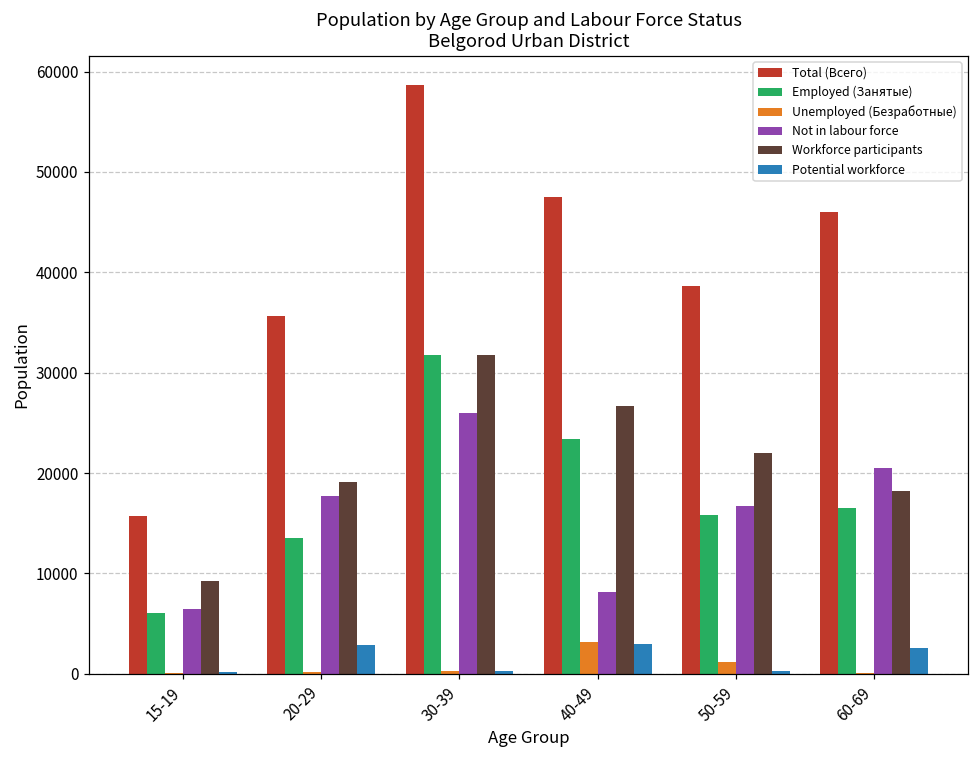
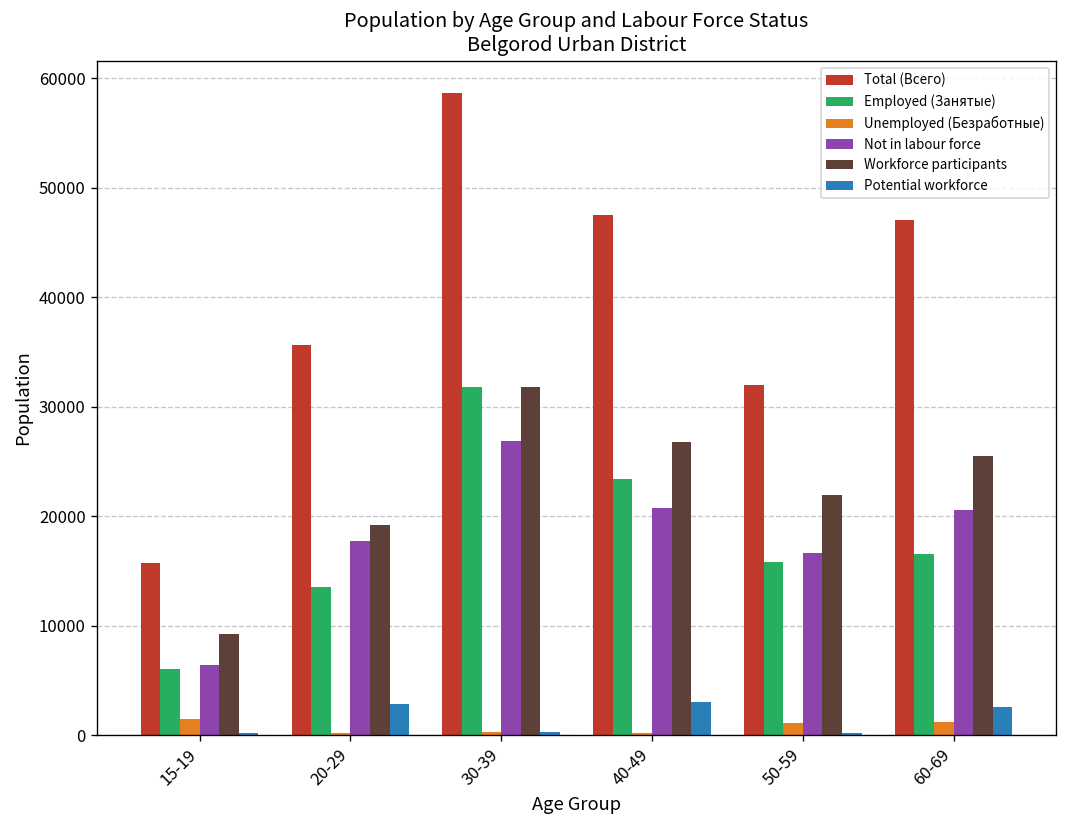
  {
    "Total (Всего)": {
      "15-19": 16000,
      "20-29": 36000,
      "30-39": 59000,
      "40-49": 47000,
-     "50-59": 39000,
-     "60-69": 46000
+     "50-59": 32000,
+     "60-69": 47000
    },
    "Employed (Занятые)": {
      "15-19": 6000,
      "20-29": 14000,
      "30-39": 32000,
      "40-49": 23000,
      "50-59": 16000,
      "60-69": 17000
    },
    "Unemployed (Безработные)": {
-     "15-19": 0,
-     "40-49": 3000,
+     "15-19": 2000,
+     "40-49": 0,
      "50-59": 1000,
-     "60-69": 0
+     "60-69": 1000
    },
    "Not in labour force": {
      "15-19": 6000,
      "20-29": 18000,
-     "30-39": 26000,
-     "40-49": 8000,
+     "30-39": 27000,
+     "40-49": 21000,
      "50-59": 17000,
      "60-69": 21000
    },
    "Workforce participants": {
      "15-19": 9000,
      "20-29": 19000,
      "30-39": 32000,
      "40-49": 27000,
      "50-59": 22000,
-     "60-69": 18000
+     "60-69": 26000
    },
    "Potential workforce": {
      "20-29": 3000,
      "30-39": 0,
      "40-49": 3000,
      "60-69": 3000
    }
  }
